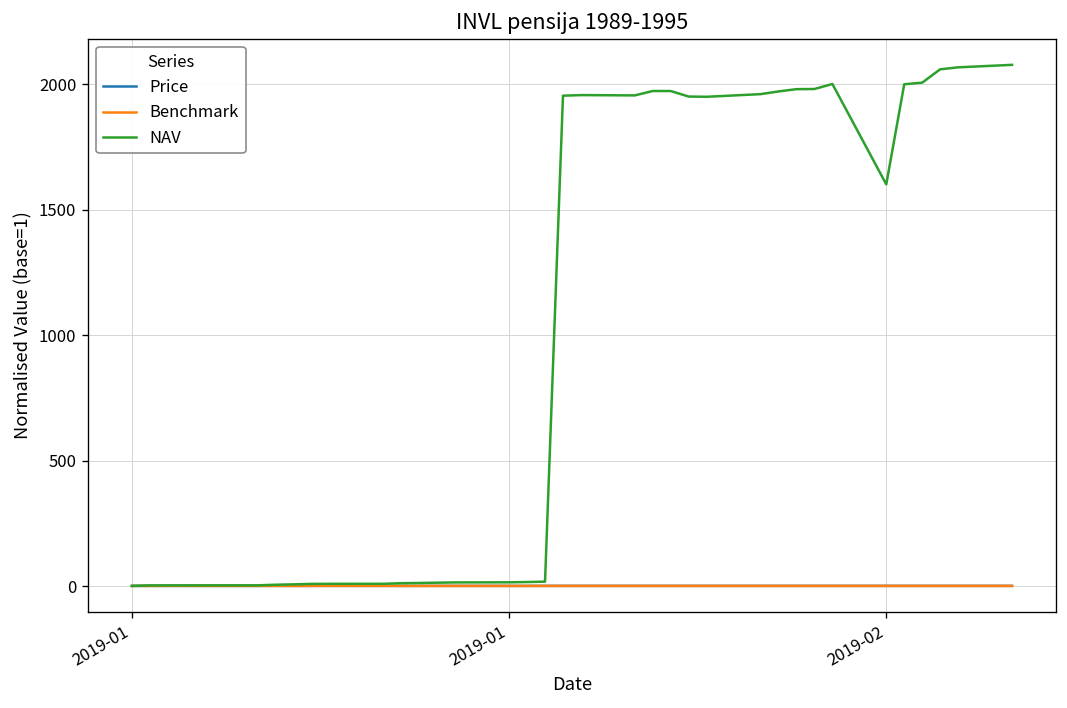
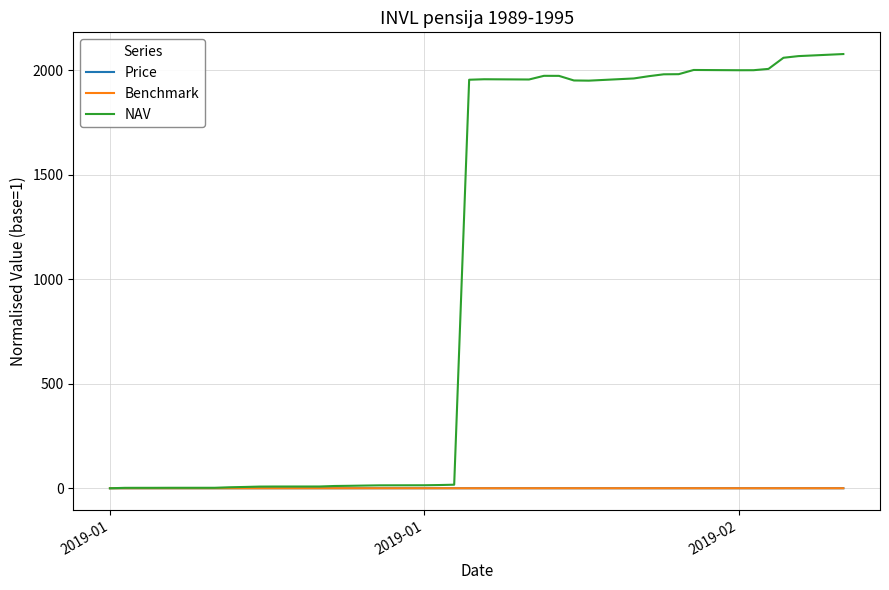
  {
    "Benchmark": {
      "2019-02": 0
    },
    "NAV": {
-     "2019-02": 1600
+     "2019-02": 2000
    }
  }
